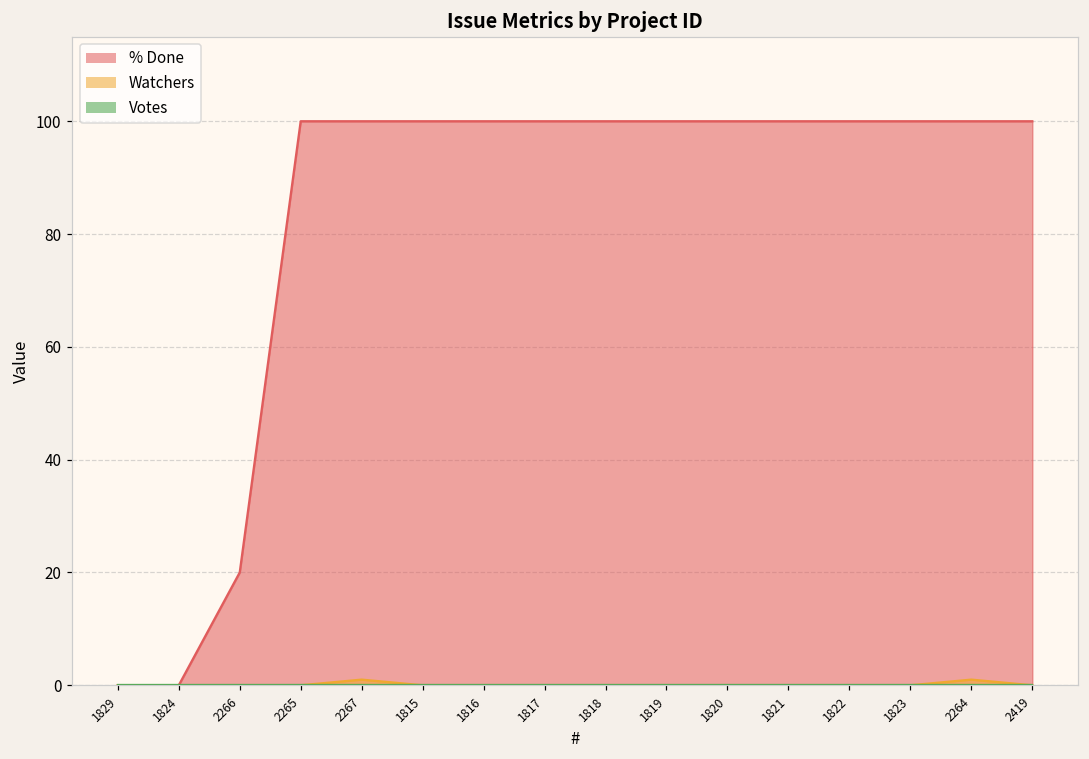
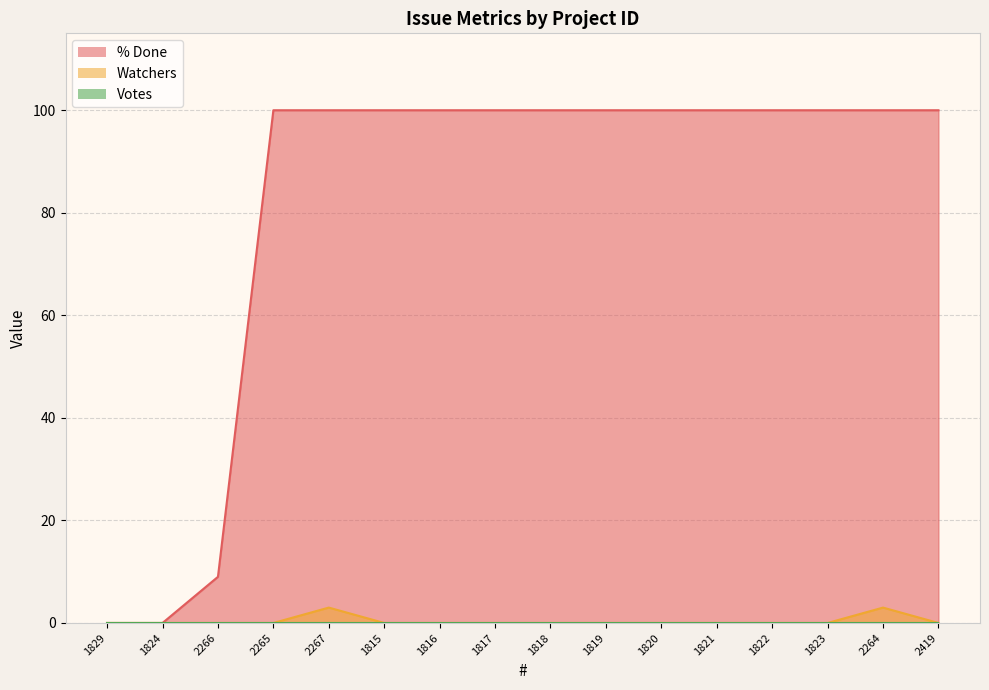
  {
    "% Done": {
-     "2266": 20,
+     "2266": 9,
      "2265": 100,
      "2267": 100,
      "1815": 100,
      "1816": 100,
      "1817": 100,
      "1818": 100,
      "1819": 100,
      "1820": 100,
      "1821": 100,
      "1822": 100,
      "1823": 100,
      "2264": 100,
      "2419": 100
    },
    "Watchers": {
-     "2267": 1,
-     "2264": 1
+     "2267": 3,
+     "2264": 3
    },
    "Votes": {
      "2267": 0,
      "2264": 0
    }
  }
